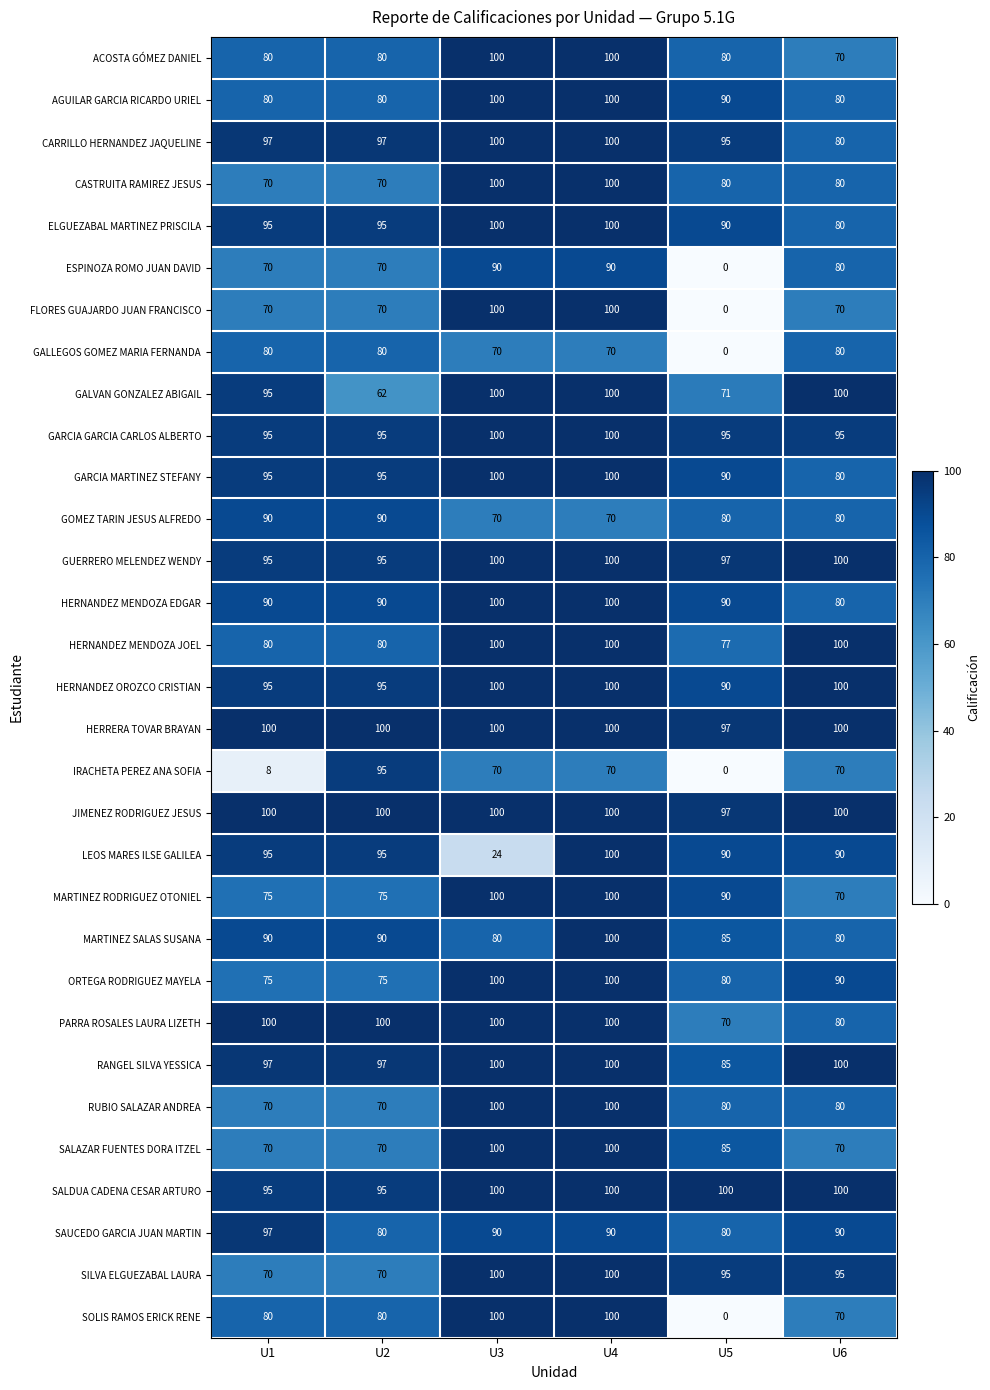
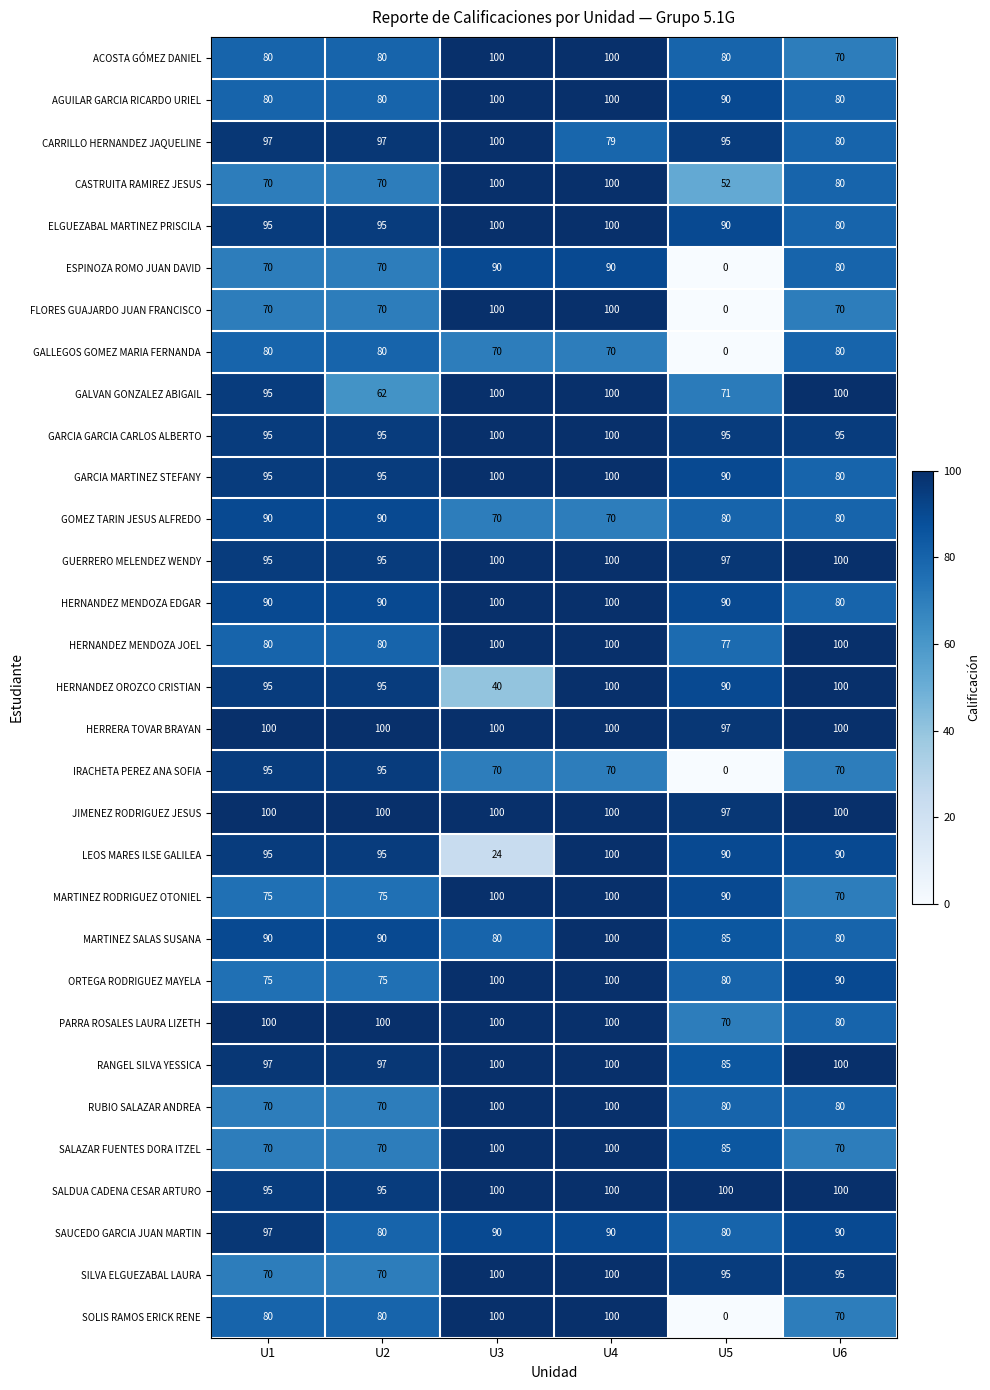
  {
    "ACOSTA GÓMEZ DANIEL": {
      "U1": 80,
      "U2": 80,
      "U3": 100,
      "U4": 100,
      "U5": 80,
      "U6": 70
    },
    "AGUILAR GARCIA RICARDO URIEL": {
      "U1": 80,
      "U2": 80,
      "U3": 100,
      "U4": 100,
      "U5": 90,
      "U6": 80
    },
    "CARRILLO HERNANDEZ JAQUELINE": {
      "U1": 97,
      "U2": 97,
      "U3": 100,
-     "U4": 100,
+     "U4": 79,
      "U5": 95,
      "U6": 80
    },
    "CASTRUITA RAMIREZ JESUS": {
      "U1": 70,
      "U2": 70,
      "U3": 100,
      "U4": 100,
-     "U5": 80,
+     "U5": 52,
      "U6": 80
    },
    "ELGUEZABAL MARTINEZ PRISCILA": {
      "U1": 95,
      "U2": 95,
      "U3": 100,
      "U4": 100,
      "U5": 90,
      "U6": 80
    },
    "ESPINOZA ROMO JUAN DAVID": {
      "U1": 70,
      "U2": 70,
      "U3": 90,
      "U4": 90,
      "U5": 0,
      "U6": 80
    },
    "FLORES GUAJARDO JUAN FRANCISCO": {
      "U1": 70,
      "U2": 70,
      "U3": 100,
      "U4": 100,
      "U5": 0,
      "U6": 70
    },
    "GALLEGOS GOMEZ MARIA FERNANDA": {
      "U1": 80,
      "U2": 80,
      "U3": 70,
      "U4": 70,
      "U5": 0,
      "U6": 80
    },
    "GALVAN GONZALEZ ABIGAIL": {
      "U1": 95,
      "U2": 62,
      "U3": 100,
      "U4": 100,
      "U5": 71,
      "U6": 100
    },
    "GARCIA GARCIA CARLOS ALBERTO": {
      "U1": 95,
      "U2": 95,
      "U3": 100,
      "U4": 100,
      "U5": 95,
      "U6": 95
    },
    "GARCIA MARTINEZ STEFANY": {
      "U1": 95,
      "U2": 95,
      "U3": 100,
      "U4": 100,
      "U5": 90,
      "U6": 80
    },
    "GOMEZ TARIN JESUS ALFREDO": {
      "U1": 90,
      "U2": 90,
      "U3": 70,
      "U4": 70,
      "U5": 80,
      "U6": 80
    },
    "GUERRERO MELENDEZ WENDY": {
      "U1": 95,
      "U2": 95,
      "U3": 100,
      "U4": 100,
      "U5": 97,
      "U6": 100
    },
    "HERNANDEZ MENDOZA EDGAR": {
      "U1": 90,
      "U2": 90,
      "U3": 100,
      "U4": 100,
      "U5": 90,
      "U6": 80
    },
    "HERNANDEZ MENDOZA JOEL": {
      "U1": 80,
      "U2": 80,
      "U3": 100,
      "U4": 100,
      "U5": 77,
      "U6": 100
    },
    "HERNANDEZ OROZCO CRISTIAN": {
      "U1": 95,
      "U2": 95,
-     "U3": 100,
+     "U3": 40,
      "U4": 100,
      "U5": 90,
      "U6": 100
    },
    "HERRERA TOVAR BRAYAN": {
      "U1": 100,
      "U2": 100,
      "U3": 100,
      "U4": 100,
      "U5": 97,
      "U6": 100
    },
    "IRACHETA PEREZ ANA SOFIA": {
-     "U1": 8,
+     "U1": 95,
      "U2": 95,
      "U3": 70,
      "U4": 70,
      "U5": 0,
      "U6": 70
    },
    "JIMENEZ RODRIGUEZ JESUS": {
      "U1": 100,
      "U2": 100,
      "U3": 100,
      "U4": 100,
      "U5": 97,
      "U6": 100
    },
    "LEOS MARES ILSE GALILEA": {
      "U1": 95,
      "U2": 95,
      "U3": 24,
      "U4": 100,
      "U5": 90,
      "U6": 90
    },
    "MARTINEZ RODRIGUEZ OTONIEL": {
      "U1": 75,
      "U2": 75,
      "U3": 100,
      "U4": 100,
      "U5": 90,
      "U6": 70
    },
    "MARTINEZ SALAS SUSANA": {
      "U1": 90,
      "U2": 90,
      "U3": 80,
      "U4": 100,
      "U5": 85,
      "U6": 80
    },
    "ORTEGA RODRIGUEZ MAYELA": {
      "U1": 75,
      "U2": 75,
      "U3": 100,
      "U4": 100,
      "U5": 80,
      "U6": 90
    },
    "PARRA ROSALES LAURA LIZETH": {
      "U1": 100,
      "U2": 100,
      "U3": 100,
      "U4": 100,
      "U5": 70,
      "U6": 80
    },
    "RANGEL SILVA YESSICA": {
      "U1": 97,
      "U2": 97,
      "U3": 100,
      "U4": 100,
      "U5": 85,
      "U6": 100
    },
    "RUBIO SALAZAR ANDREA": {
      "U1": 70,
      "U2": 70,
      "U3": 100,
      "U4": 100,
      "U5": 80,
      "U6": 80
    },
    "SALAZAR FUENTES DORA ITZEL": {
      "U1": 70,
      "U2": 70,
      "U3": 100,
      "U4": 100,
      "U5": 85,
      "U6": 70
    },
    "SALDUA CADENA CESAR ARTURO": {
      "U1": 95,
      "U2": 95,
      "U3": 100,
      "U4": 100,
      "U5": 100,
      "U6": 100
    },
    "SAUCEDO GARCIA JUAN MARTIN": {
      "U1": 97,
      "U2": 80,
      "U3": 90,
      "U4": 90,
      "U5": 80,
      "U6": 90
    },
    "SILVA ELGUEZABAL LAURA": {
      "U1": 70,
      "U2": 70,
      "U3": 100,
      "U4": 100,
      "U5": 95,
      "U6": 95
    },
    "SOLIS RAMOS ERICK RENE": {
      "U1": 80,
      "U2": 80,
      "U3": 100,
      "U4": 100,
      "U5": 0,
      "U6": 70
    }
  }
